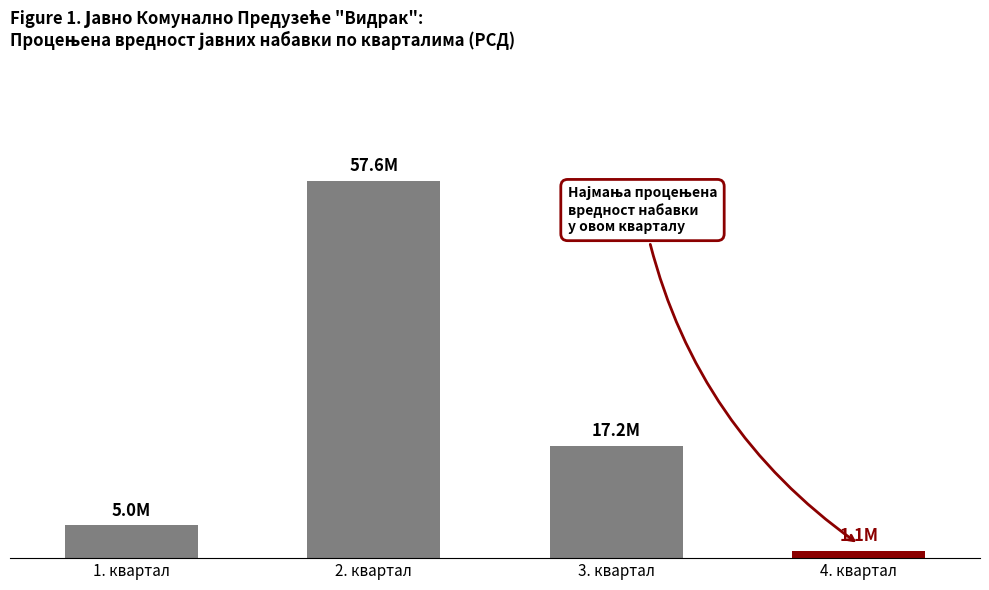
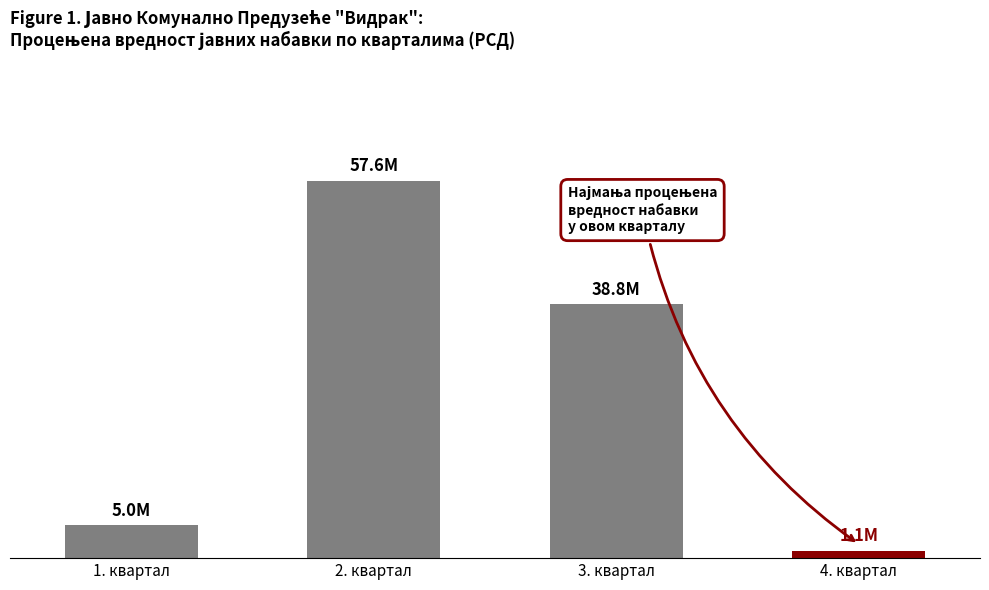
  {
    "1. квартал": "5.0M",
    "2. квартал": "57.6M",
-   "3. квартал": "17.2M"
+   "3. квартал": "38.8M"
  }
